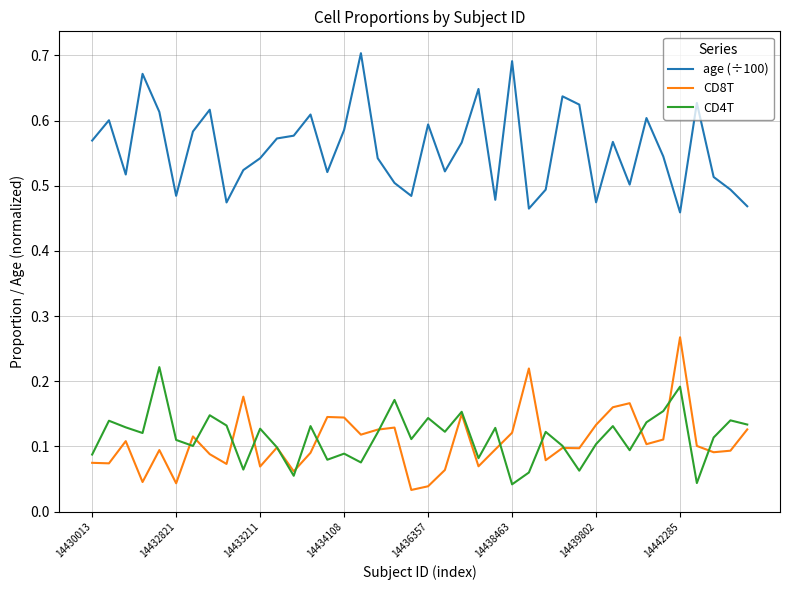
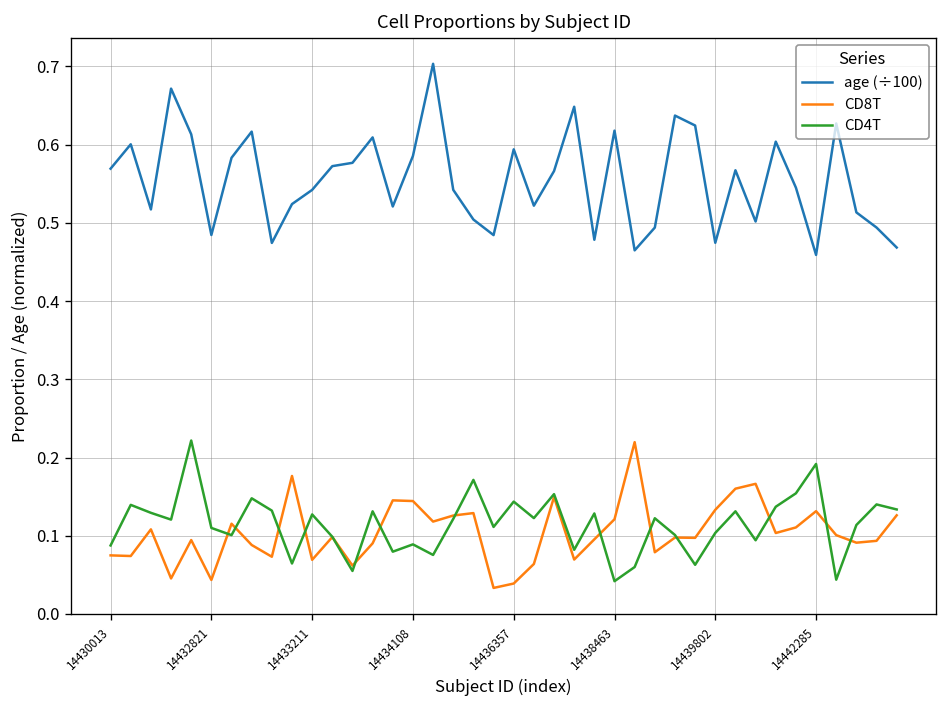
  {
    "age (÷100)": {
      "14430013": 0.57,
      "14432821": 0.48,
      "14433211": 0.54,
      "14434108": 0.59,
      "14436357": 0.59,
-     "14438463": 0.69,
+     "14438463": 0.62,
      "14439802": 0.47,
      "14442285": 0.46
    },
    "CD8T": {
      "14430013": 0.07,
      "14432821": 0.04,
      "14433211": 0.07,
      "14434108": 0.14,
      "14436357": 0.04,
      "14438463": 0.12,
      "14439802": 0.13,
-     "14442285": 0.27
+     "14442285": 0.13
    },
    "CD4T": {
      "14430013": 0.09,
      "14432821": 0.11,
      "14433211": 0.13,
      "14434108": 0.09,
      "14436357": 0.14,
      "14438463": 0.04,
      "14439802": 0.10,
      "14442285": 0.19
    }
  }
